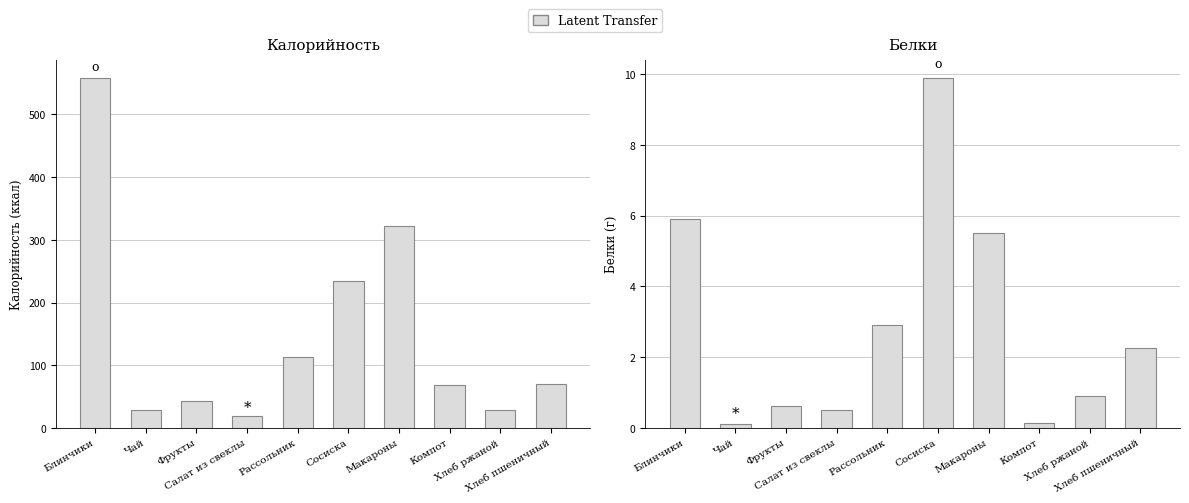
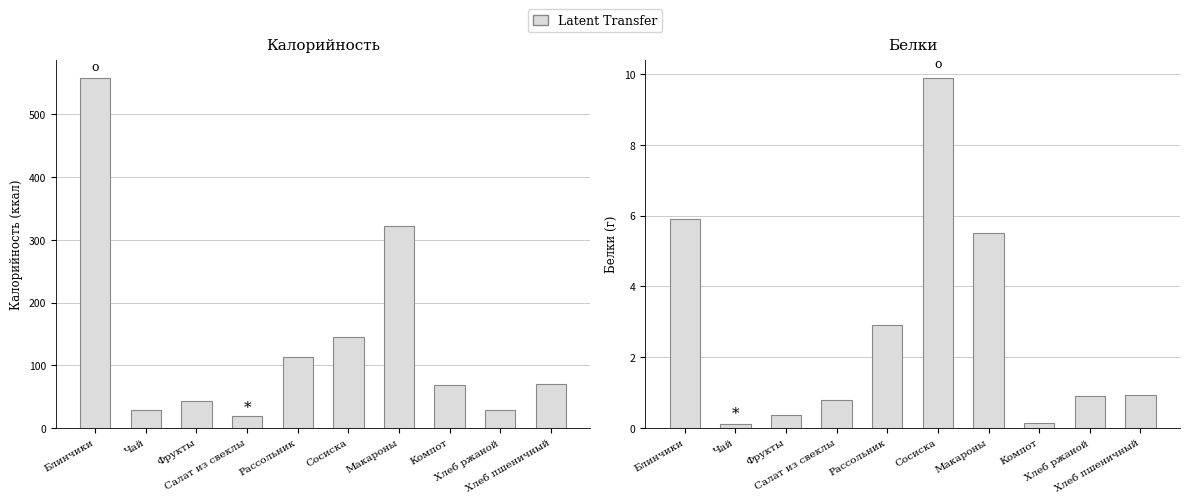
  {
    "Калорийность": {
      "Блинчики": 560,
      "Чай": 30,
      "Фрукты": 40,
      "Салат из свеклы": 20,
      "Рассольник": 110,
-     "Сосиска": 230,
+     "Сосиска": 150,
      "Макароны": 320,
      "Компот": 70,
      "Хлеб ржаной": 30,
      "Хлеб пшеничный": 70
    },
    "Белки": {
      "Блинчики": 5.9,
      "Чай": 0.1,
-     "Фрукты": 0.6,
-     "Салат из свеклы": 0.5,
+     "Фрукты": 0.4,
+     "Салат из свеклы": 0.8,
      "Рассольник": 2.9,
      "Сосиска": 9.9,
      "Макароны": 5.5,
      "Компот": 0.1,
      "Хлеб ржаной": 0.9,
-     "Хлеб пшеничный": 2.3
+     "Хлеб пшеничный": 0.9
    }
  }
